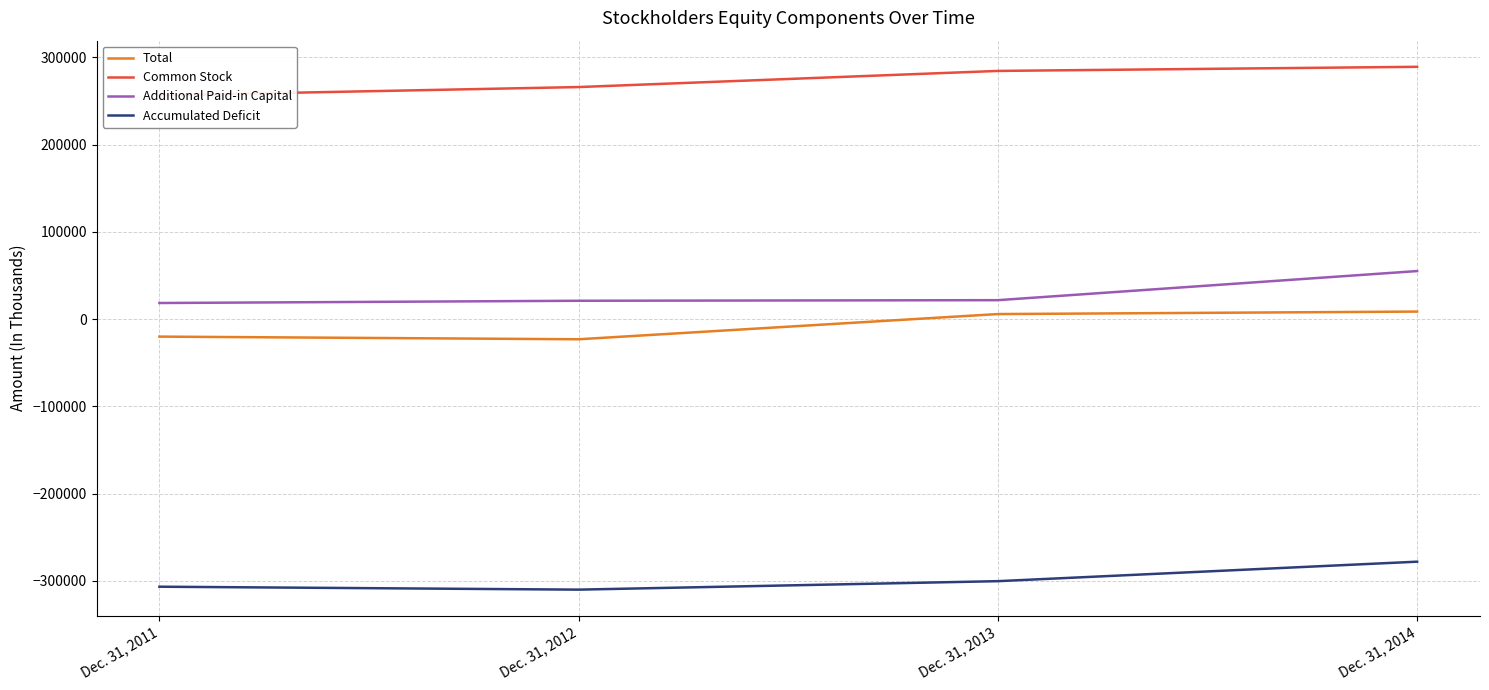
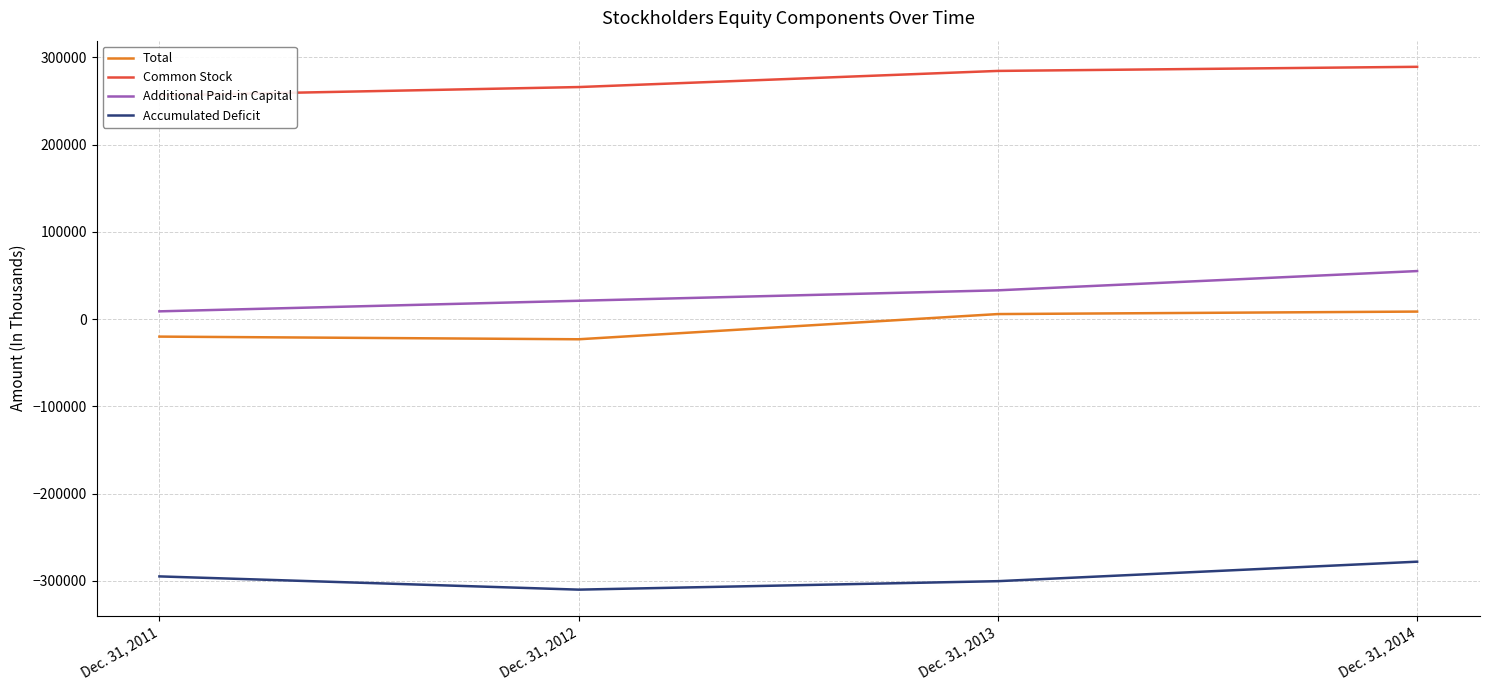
  {
    "Additional Paid-in Capital": {
-     "Dec. 31, 2011": 20000,
+     "Dec. 31, 2011": 10000,
      "Dec. 31, 2012": 20000,
-     "Dec. 31, 2013": 20000,
+     "Dec. 31, 2013": 30000,
      "Dec. 31, 2014": 60000
    },
    "Accumulated Deficit": {
-     "Dec. 31, 2011": -310000,
+     "Dec. 31, 2011": -290000,
      "Dec. 31, 2012": -310000,
      "Dec. 31, 2013": -300000,
      "Dec. 31, 2014": -280000
    }
  }
